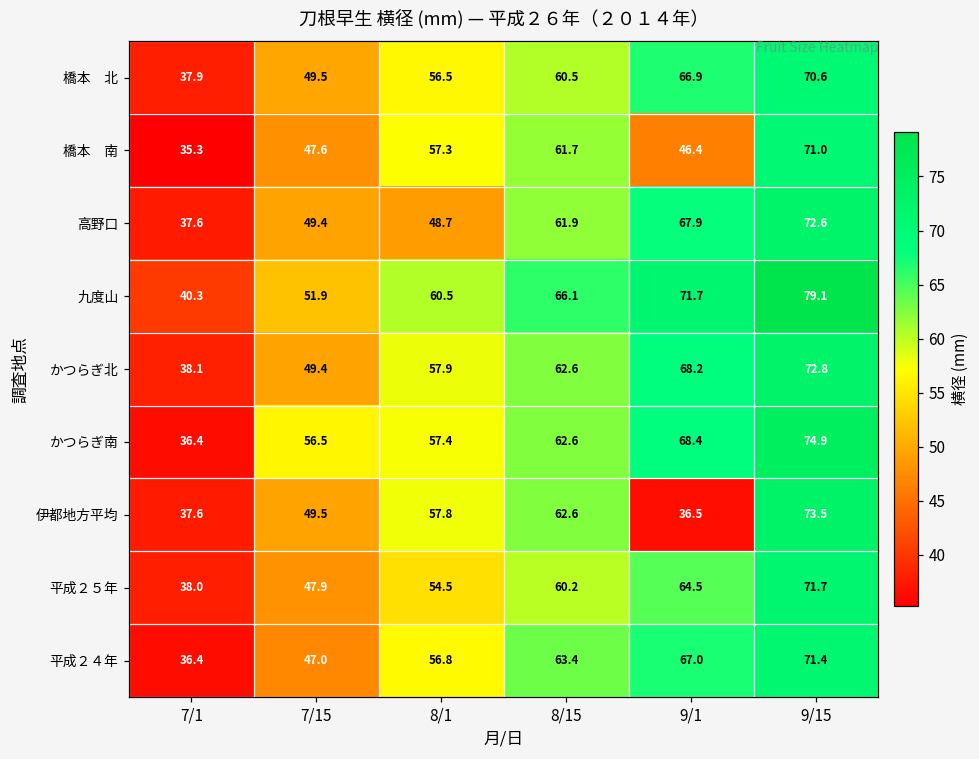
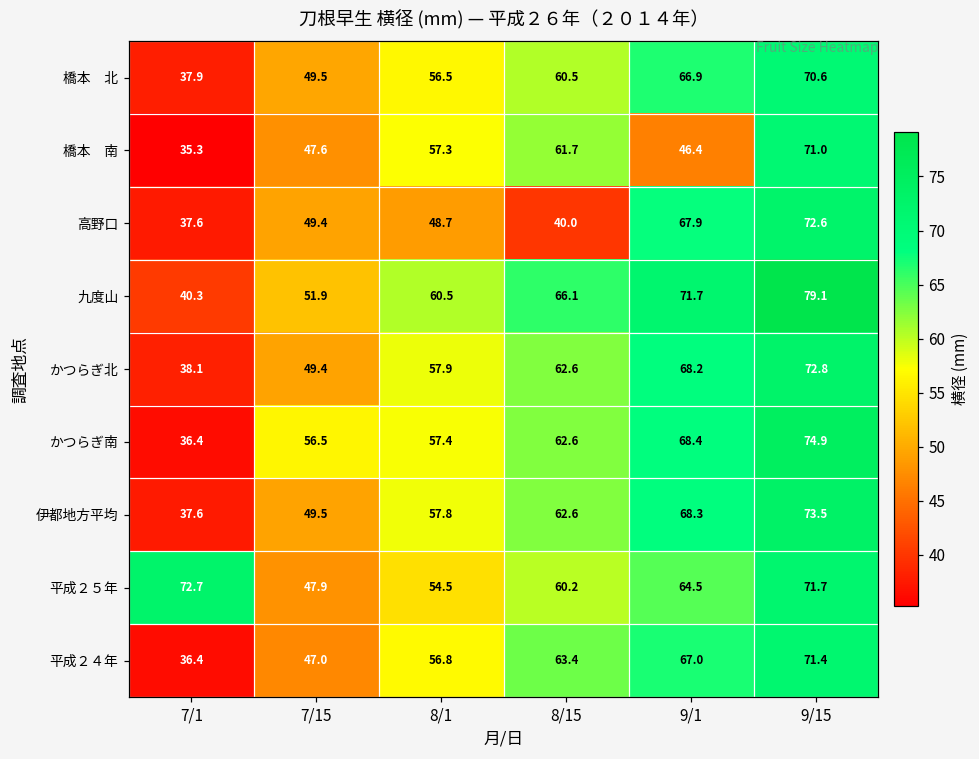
  {
    "橋本 北": {
      "7/1": 37.9,
      "7/15": 49.5,
      "8/1": 56.5,
      "8/15": 60.5,
      "9/1": 66.9
    },
    "橋本 南": {
      "7/1": 35.3,
      "7/15": 47.6,
      "8/1": 57.3,
      "8/15": 61.7,
      "9/1": 46.4,
      "9/15": 71.0
    },
    "高野口": {
      "7/1": 37.6,
      "7/15": 49.4,
      "8/1": 48.7,
-     "8/15": 61.9,
+     "8/15": 40.0,
      "9/1": 67.9,
      "9/15": 72.6
    },
    "九度山": {
      "7/1": 40.3,
      "7/15": 51.9,
      "8/1": 60.5,
      "8/15": 66.1,
      "9/1": 71.7,
      "9/15": 79.1
    },
    "かつらぎ北": {
      "7/1": 38.1,
      "7/15": 49.4,
      "8/1": 57.9,
      "8/15": 62.6,
      "9/1": 68.2,
      "9/15": 72.8
    },
    "かつらぎ南": {
      "7/1": 36.4,
      "7/15": 56.5,
      "8/1": 57.4,
      "8/15": 62.6,
      "9/1": 68.4,
      "9/15": 74.9
    },
    "伊都地方平均": {
      "7/1": 37.6,
      "7/15": 49.5,
      "8/1": 57.8,
      "8/15": 62.6,
-     "9/1": 36.5,
+     "9/1": 68.3,
      "9/15": 73.5
    },
    "平成２５年": {
-     "7/1": 38.0,
+     "7/1": 72.7,
      "7/15": 47.9,
      "8/1": 54.5,
      "8/15": 60.2,
      "9/1": 64.5,
      "9/15": 71.7
    },
    "平成２４年": {
      "7/1": 36.4,
      "7/15": 47.0,
      "8/1": 56.8,
      "8/15": 63.4,
      "9/1": 67.0,
      "9/15": 71.4
    }
  }
